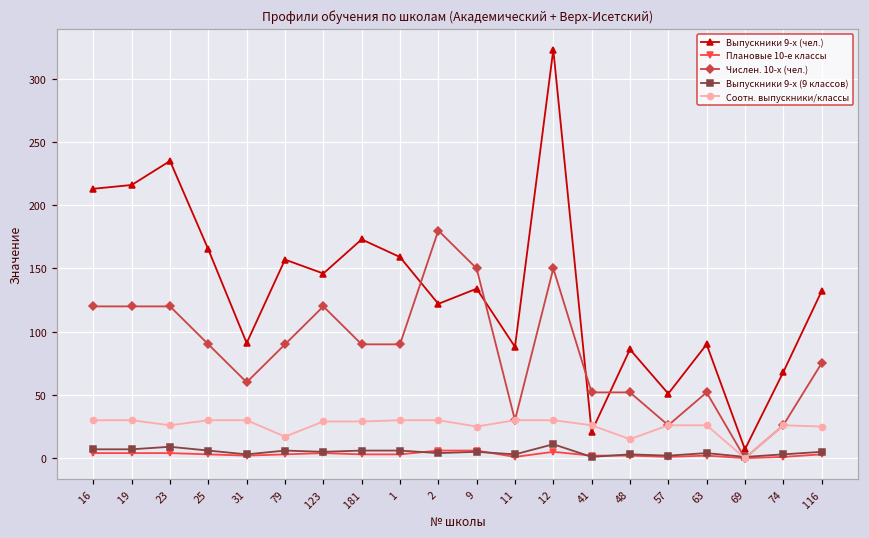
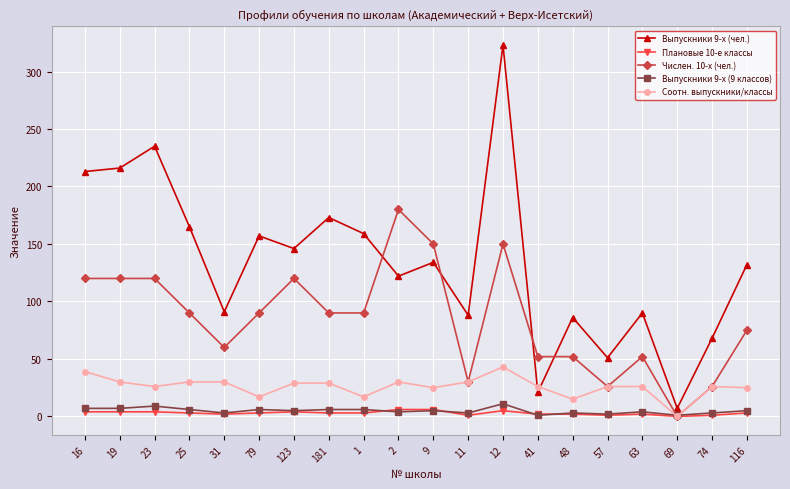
  {
    "Выпускники 9-х (чел.)": {
      "16": 213,
      "19": 216,
      "23": 235,
      "25": 165,
      "31": 91,
      "79": 157,
      "123": 146,
      "181": 173,
      "1": 159,
      "2": 122,
      "9": 134,
      "11": 88,
      "12": 323,
      "41": 21,
      "48": 86,
      "57": 51,
      "63": 90,
      "69": 7,
      "74": 68,
      "116": 132
    },
    "Выпускники 9-х (9 классов)": {
      "16": 7,
      "19": 7,
      "23": 9,
      "25": 6,
      "79": 6,
      "181": 6,
      "1": 6,
      "12": 11
    },
    "Соотн. выпускники/классы": {
-     "16": 30,
+     "16": 39,
      "19": 30,
      "23": 26,
      "25": 30,
      "31": 30,
      "79": 17,
      "123": 29,
      "181": 29,
-     "1": 30,
+     "1": 17,
      "2": 30,
      "9": 25,
-     "12": 30,
+     "12": 43,
      "41": 26,
      "48": 15,
      "63": 26,
      "116": 25
    }
  }
